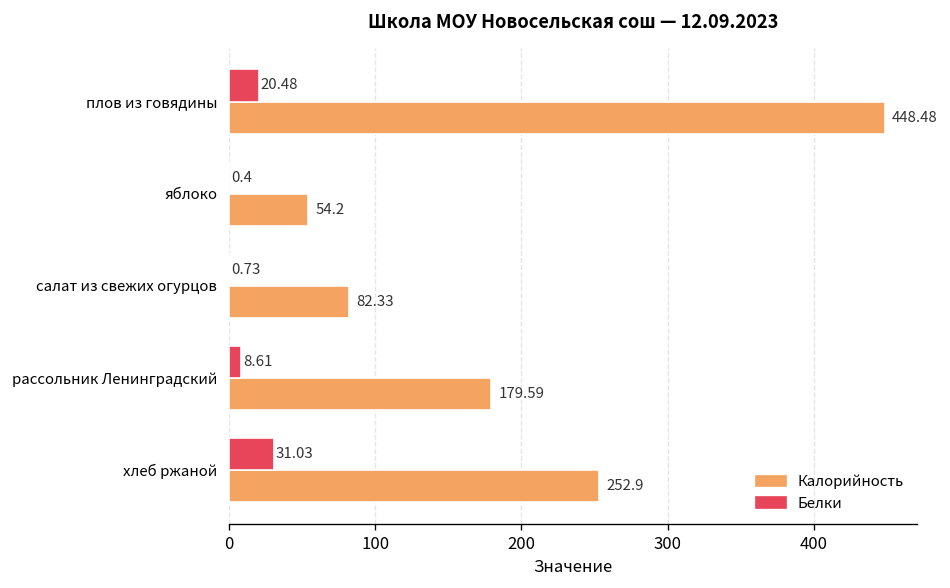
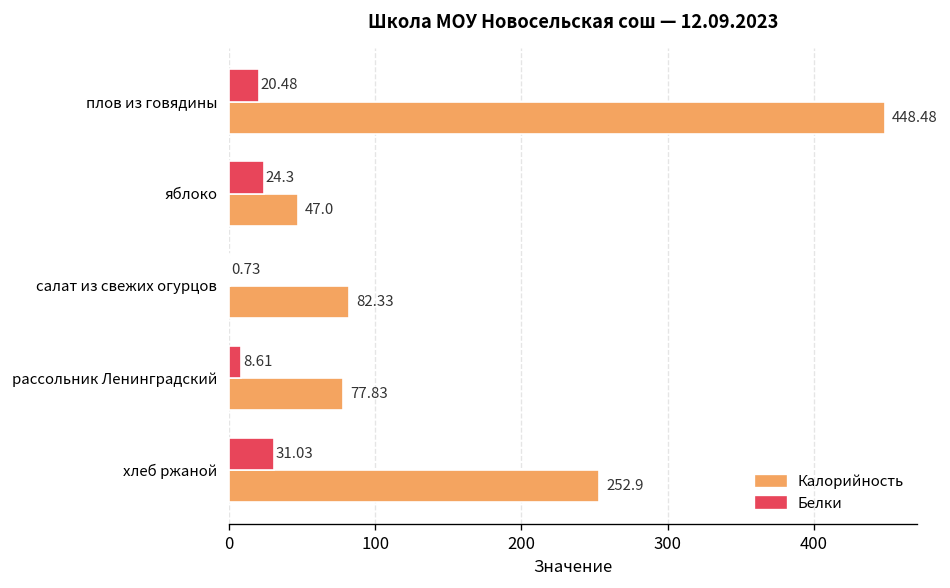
  {
    "Калорийность": {
      "плов из говядины": 448.48,
-     "яблоко": 54.2,
+     "яблоко": 47.0,
      "салат из свежих огурцов": 82.33,
-     "рассольник Ленинградский": 179.59,
+     "рассольник Ленинградский": 77.83,
      "хлеб ржаной": 252.9
    },
    "Белки": {
      "плов из говядины": 20.48,
-     "яблоко": 0.4,
+     "яблоко": 24.3,
      "салат из свежих огурцов": 0.73,
      "рассольник Ленинградский": 8.61,
      "хлеб ржаной": 31.03
    }
  }
